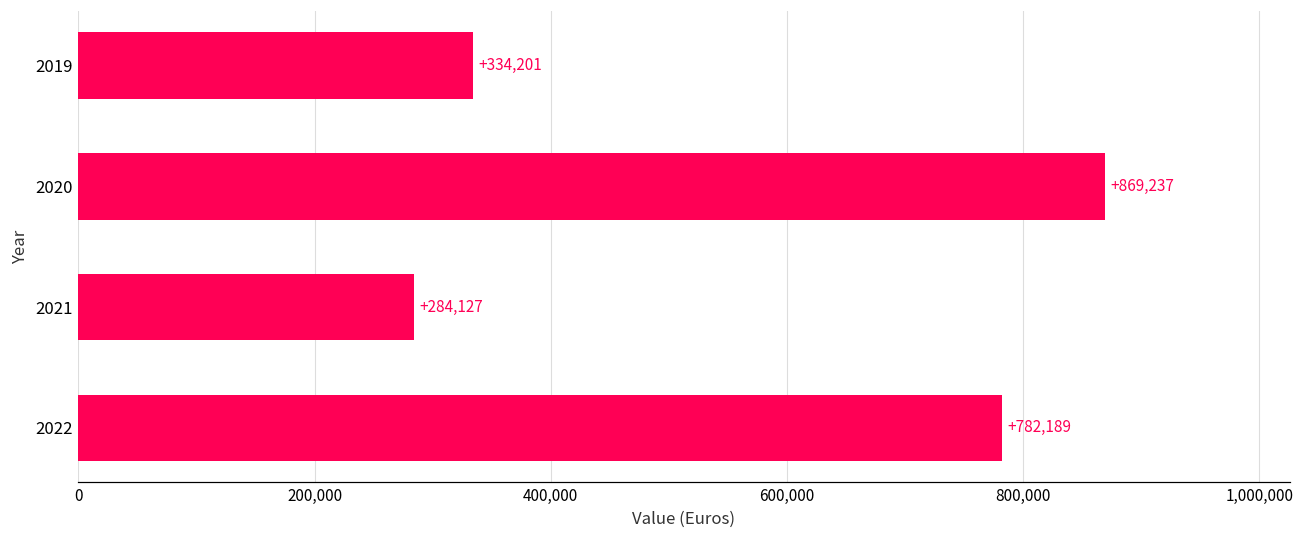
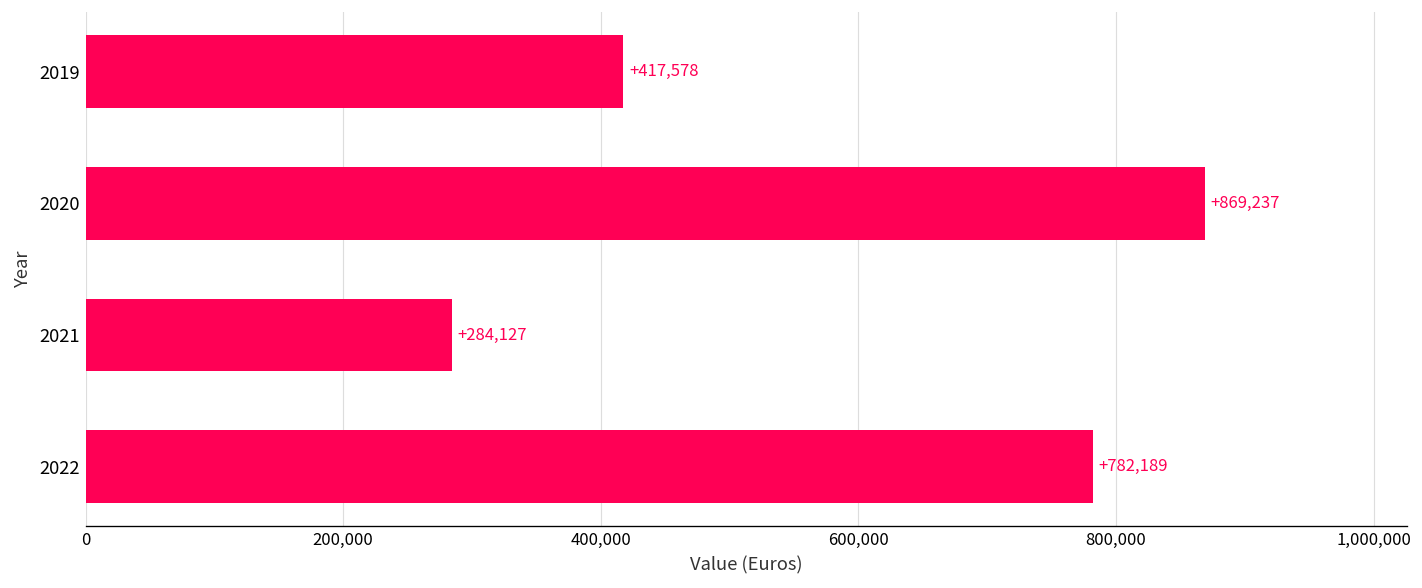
  {
-   "2019": "+334,201",
+   "2019": "+417,578",
    "2020": "+869,237",
    "2021": "+284,127",
    "2022": "+782,189"
  }
